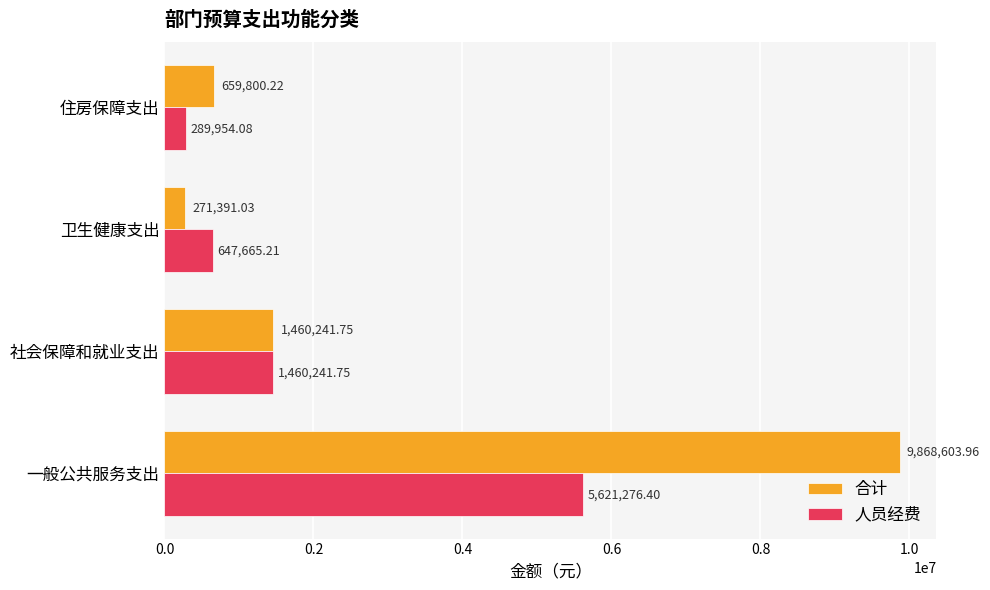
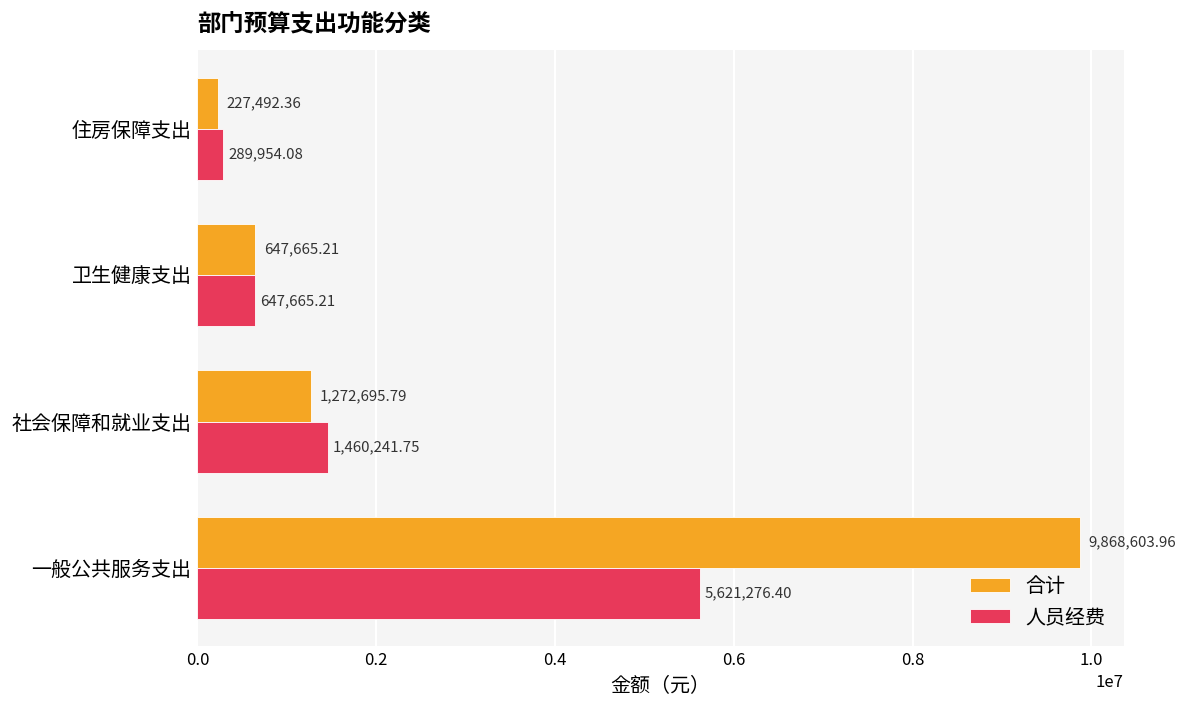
  {
    "合计": {
-     "住房保障支出": "659,800.22",
-     "卫生健康支出": "271,391.03",
-     "社会保障和就业支出": "1,460,241.75",
+     "住房保障支出": "227,492.36",
+     "卫生健康支出": "647,665.21",
+     "社会保障和就业支出": "1,272,695.79",
      "一般公共服务支出": "9,868,603.96"
    },
    "人员经费": {
      "住房保障支出": "289,954.08",
      "卫生健康支出": "647,665.21",
      "社会保障和就业支出": "1,460,241.75",
      "一般公共服务支出": "5,621,276.40"
    }
  }
